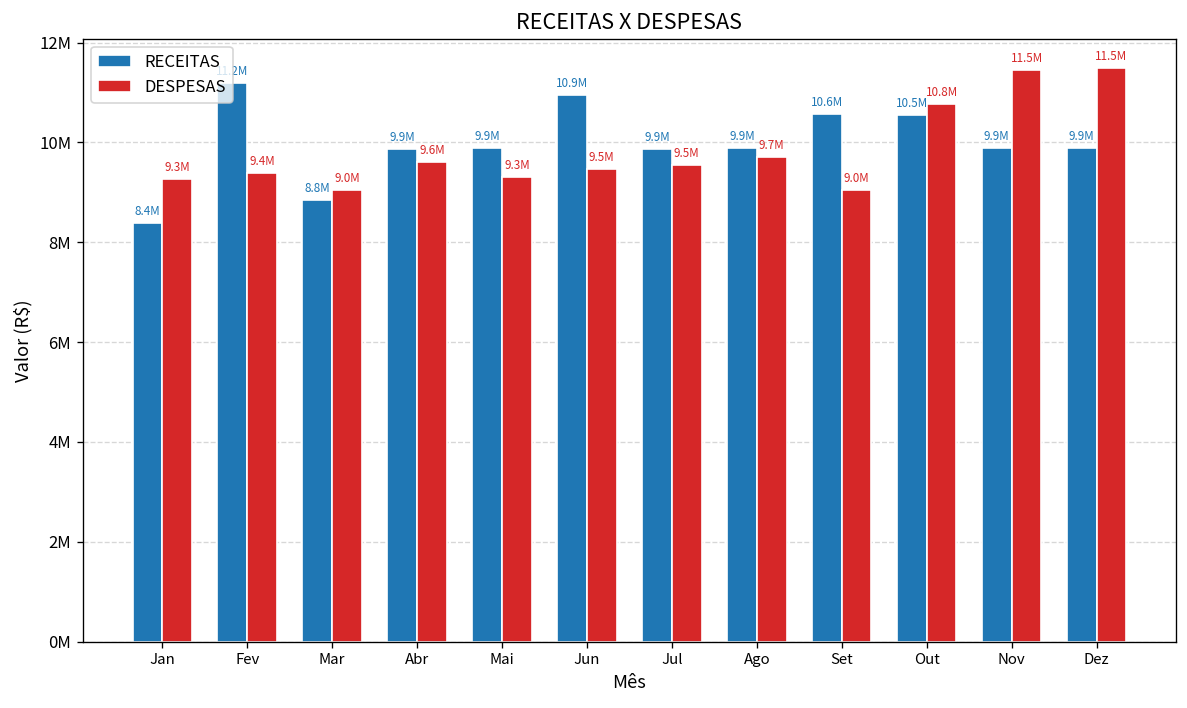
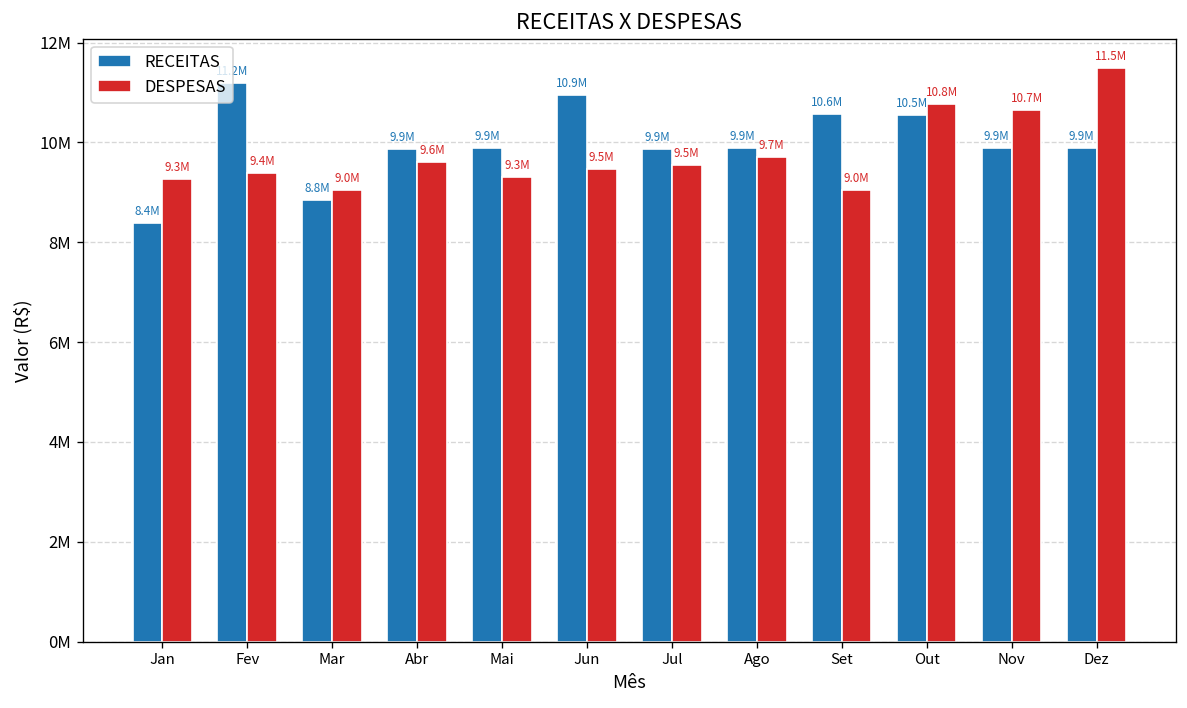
  {
    "RECEITAS": {
      "Jan": "8.4M",
      "Mar": "8.8M",
      "Abr": "9.9M",
      "Mai": "9.9M",
      "Jun": "10.9M",
      "Jul": "9.9M",
      "Ago": "9.9M",
      "Set": "10.6M",
      "Out": "10.5M",
      "Nov": "9.9M",
      "Dez": "9.9M"
    },
    "DESPESAS": {
      "Jan": "9.3M",
      "Fev": "9.4M",
      "Mar": "9.0M",
      "Abr": "9.6M",
      "Mai": "9.3M",
      "Jun": "9.5M",
      "Jul": "9.5M",
      "Ago": "9.7M",
      "Set": "9.0M",
      "Out": "10.8M",
-     "Nov": "11.5M",
+     "Nov": "10.7M",
      "Dez": "11.5M"
    }
  }
